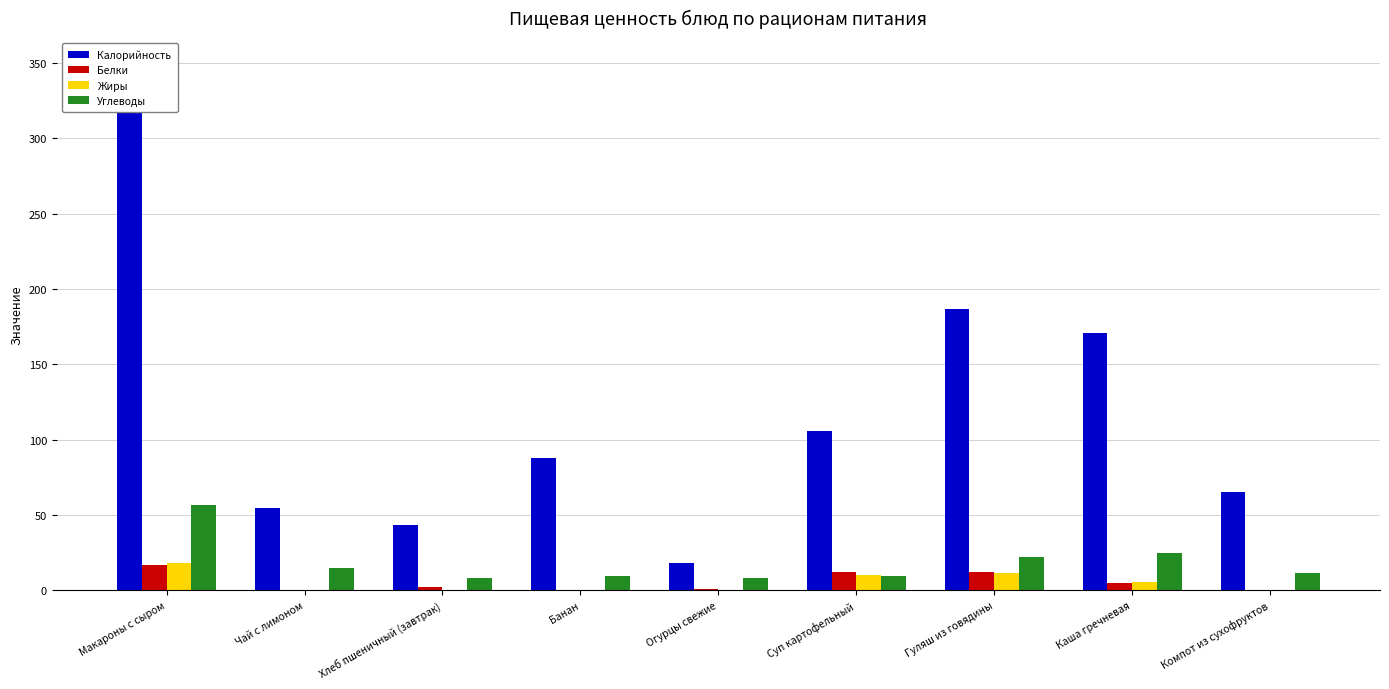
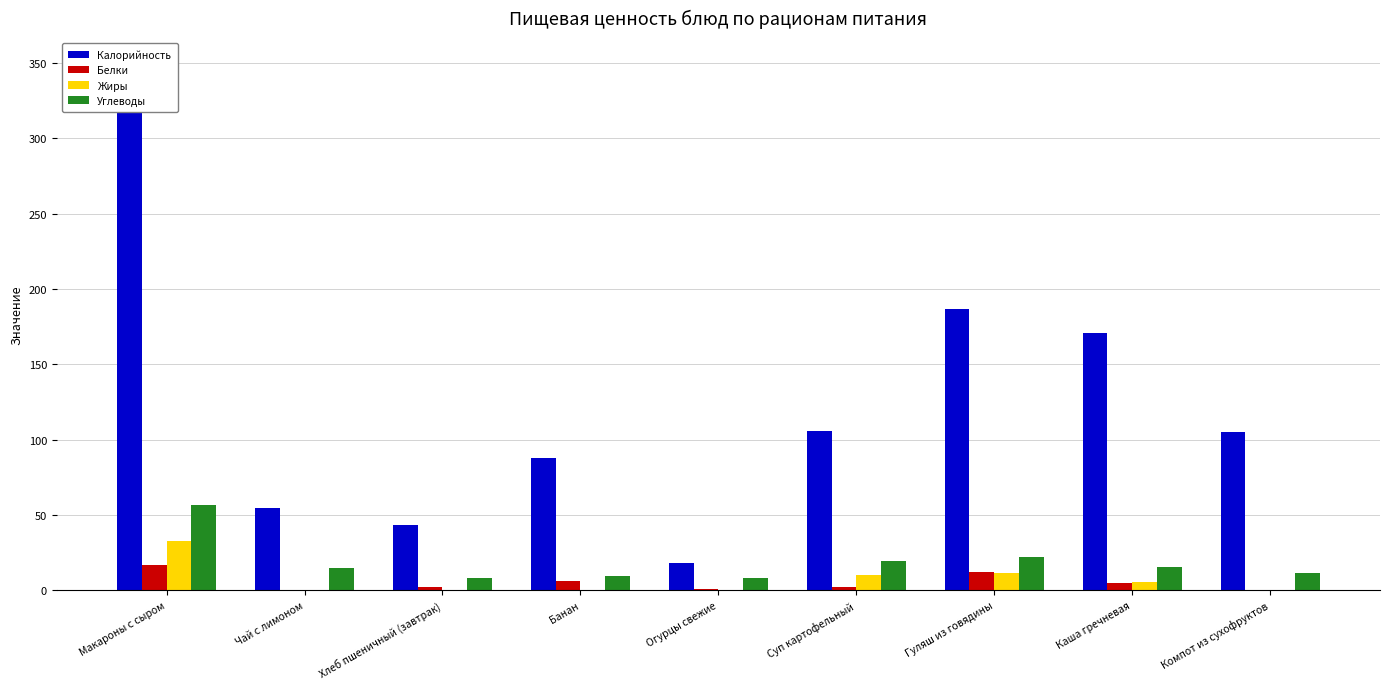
  {
    "Калорийность": {
      "Чай с лимоном": 55,
      "Хлеб пшеничный (завтрак)": 43,
      "Банан": 88,
      "Огурцы свежие": 18,
      "Суп картофельный": 106,
      "Гуляш из говядины": 187,
      "Каша гречневая": 171,
-     "Компот из сухофруктов": 65
+     "Компот из сухофруктов": 105
    },
    "Белки": {
      "Макароны с сыром": 17,
      "Хлеб пшеничный (завтрак)": 2,
-     "Банан": 0,
-     "Суп картофельный": 13,
+     "Банан": 6,
+     "Суп картофельный": 2,
      "Гуляш из говядины": 12,
      "Каша гречневая": 5
    },
    "Жиры": {
-     "Макароны с сыром": 18,
+     "Макароны с сыром": 33,
      "Чай с лимоном": 0,
      "Суп картофельный": 10,
      "Гуляш из говядины": 12,
      "Каша гречневая": 5,
      "Компот из сухофруктов": 0
    },
    "Углеводы": {
      "Макароны с сыром": 56,
      "Чай с лимоном": 15,
      "Хлеб пшеничный (завтрак)": 8,
      "Банан": 10,
      "Огурцы свежие": 8,
-     "Суп картофельный": 10,
+     "Суп картофельный": 19,
      "Гуляш из говядины": 22,
-     "Каша гречневая": 25,
+     "Каша гречневая": 16,
      "Компот из сухофруктов": 12
    }
  }
